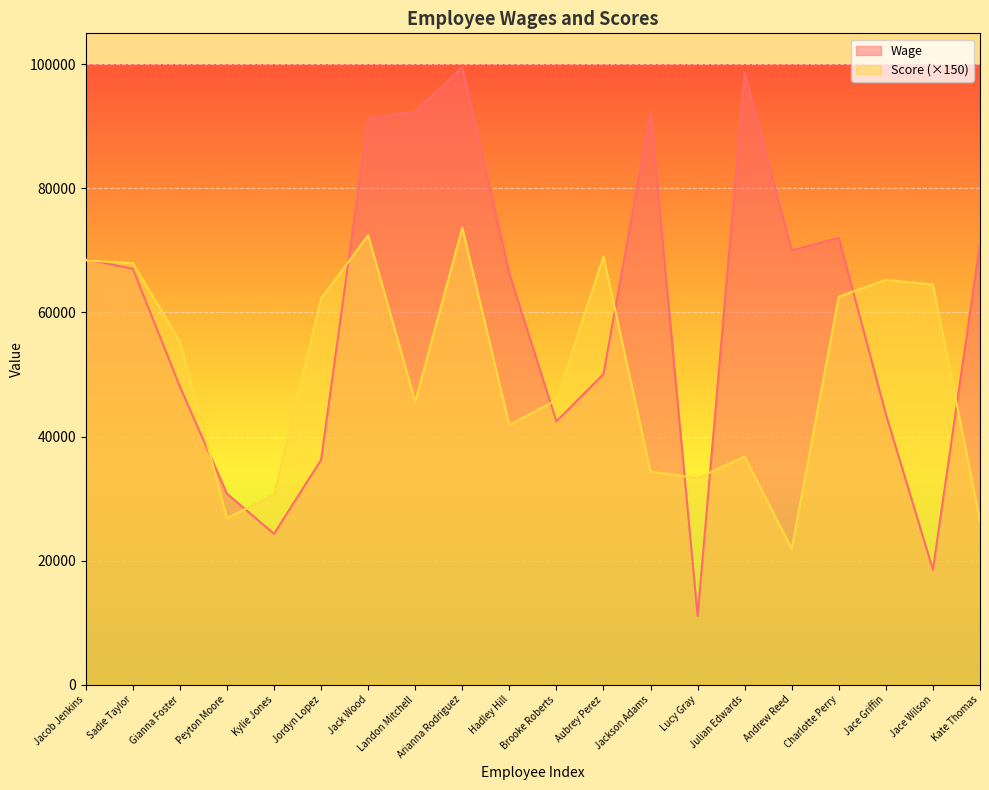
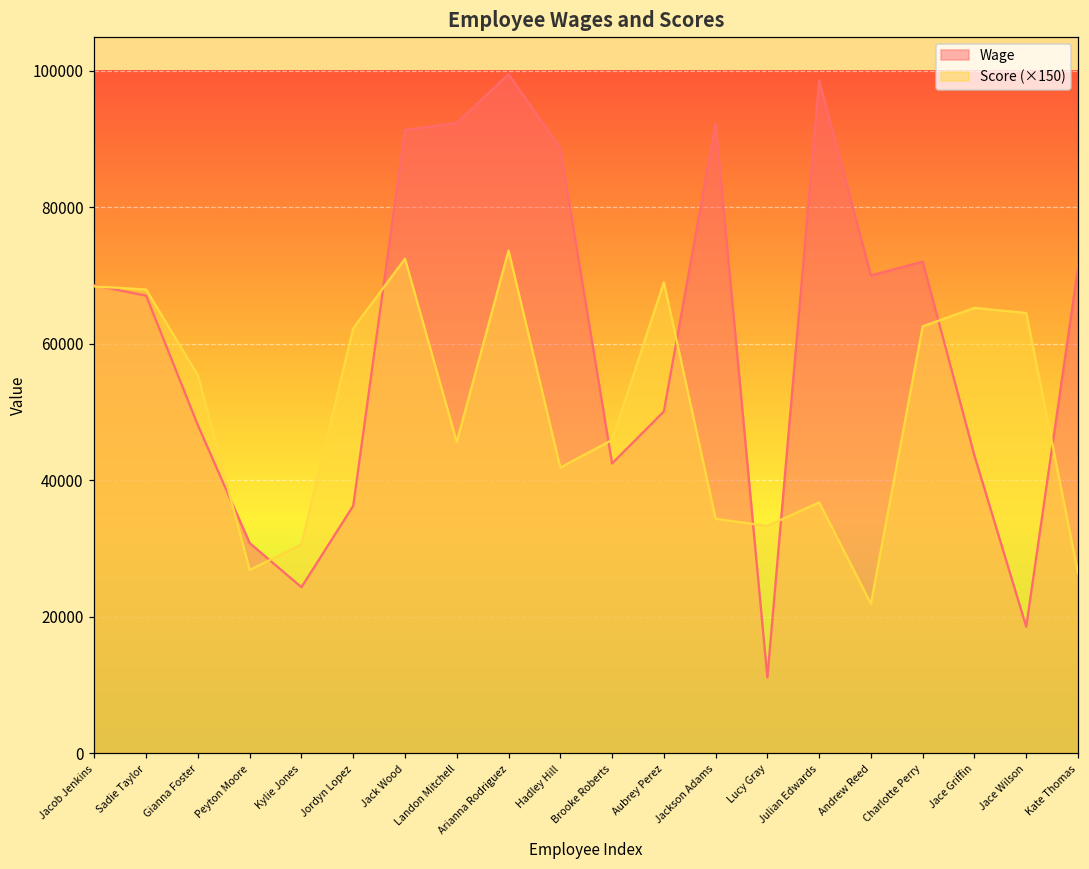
  {
    "Wage": {
      "Sadie Taylor": 67000,
      "Gianna Foster": 48000,
      "Peyton Moore": 31000,
      "Kylie Jones": 24000,
      "Jordyn Lopez": 36000,
      "Jack Wood": 91000,
      "Landon Mitchell": 92000,
      "Arianna Rodriguez": 99000,
-     "Hadley Hill": 66000,
+     "Hadley Hill": 89000,
      "Brooke Roberts": 42000,
      "Aubrey Perez": 50000,
      "Jackson Adams": 92000,
      "Lucy Gray": 11000,
      "Julian Edwards": 99000,
      "Andrew Reed": 70000,
      "Charlotte Perry": 72000,
      "Jace Griffin": 44000,
      "Jace Wilson": 19000,
      "Kate Thomas": 71000
    },
    "Score (×150)": {
      "Sadie Taylor": 68000,
      "Gianna Foster": 55000,
      "Peyton Moore": 27000,
      "Kylie Jones": 31000,
      "Jordyn Lopez": 62000,
      "Jack Wood": 72000,
      "Landon Mitchell": 46000,
      "Arianna Rodriguez": 74000,
      "Hadley Hill": 42000,
      "Brooke Roberts": 46000,
      "Aubrey Perez": 69000,
      "Jackson Adams": 34000,
      "Lucy Gray": 33000,
      "Julian Edwards": 37000,
      "Andrew Reed": 22000,
      "Charlotte Perry": 63000,
      "Jace Griffin": 65000,
      "Jace Wilson": 65000,
      "Kate Thomas": 26000
    }
  }
